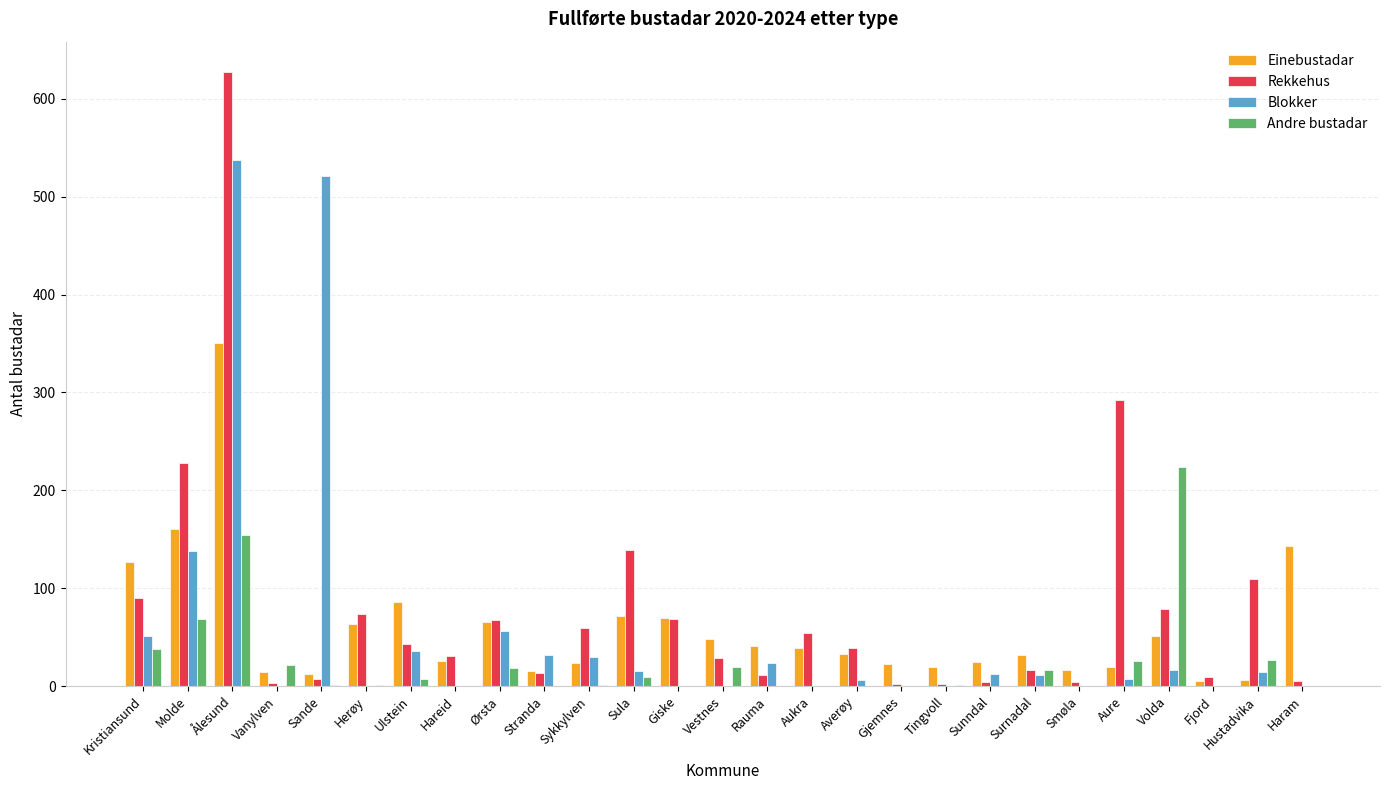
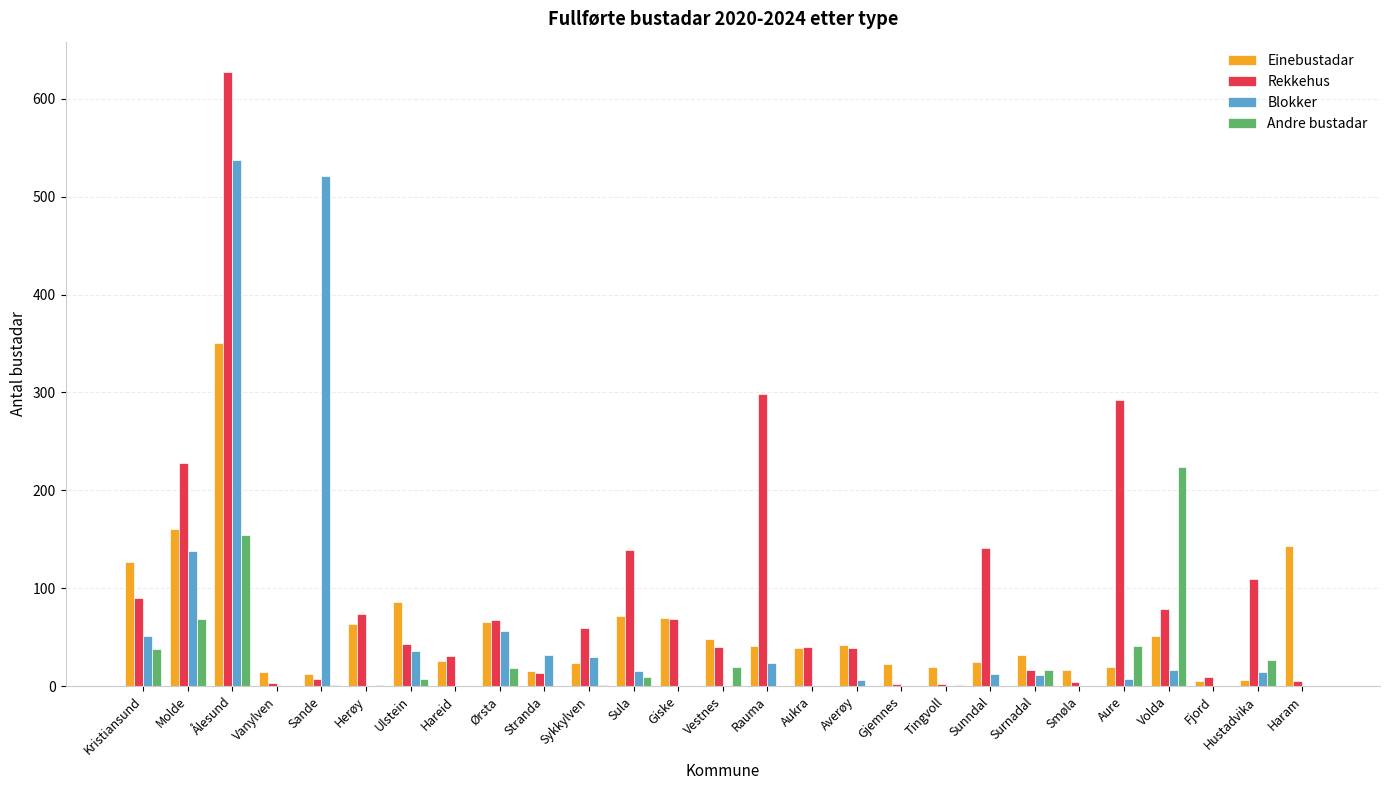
  {
    "Einebustadar": {
      "Kristiansund": 130,
      "Molde": 160,
      "Ålesund": 350,
      "Vanylven": 10,
      "Sande": 10,
      "Herøy": 60,
      "Ulstein": 90,
      "Hareid": 30,
      "Ørsta": 70,
      "Stranda": 20,
      "Sykkylven": 20,
      "Sula": 70,
      "Giske": 70,
      "Vestnes": 50,
      "Rauma": 40,
      "Aukra": 40,
-     "Averøy": 30,
+     "Averøy": 40,
      "Gjemnes": 20,
      "Tingvoll": 20,
      "Sunndal": 30,
      "Surnadal": 30,
      "Smøla": 20,
      "Aure": 20,
      "Volda": 50,
      "Fjord": 10,
      "Hustadvika": 10,
      "Haram": 140
    },
    "Rekkehus": {
      "Kristiansund": 90,
      "Molde": 230,
      "Ålesund": 630,
      "Vanylven": 0,
      "Sande": 10,
      "Herøy": 70,
      "Ulstein": 40,
      "Hareid": 30,
      "Ørsta": 70,
      "Stranda": 10,
      "Sykkylven": 60,
      "Sula": 140,
      "Giske": 70,
-     "Vestnes": 30,
-     "Rauma": 10,
-     "Aukra": 50,
+     "Vestnes": 40,
+     "Rauma": 300,
+     "Aukra": 40,
      "Averøy": 40,
-     "Sunndal": 0,
+     "Sunndal": 140,
      "Surnadal": 20,
      "Smøla": 0,
      "Aure": 290,
      "Volda": 80,
      "Fjord": 10,
      "Hustadvika": 110,
      "Haram": 10
    },
    "Blokker": {
      "Kristiansund": 50,
      "Molde": 140,
      "Ålesund": 540,
      "Vanylven": 0,
      "Sande": 520,
      "Herøy": 0,
      "Ulstein": 40,
      "Hareid": 0,
      "Ørsta": 60,
      "Stranda": 30,
      "Sykkylven": 30,
      "Sula": 20,
      "Giske": 0,
      "Vestnes": 0,
      "Rauma": 20,
      "Aukra": 0,
      "Averøy": 10,
      "Gjemnes": 0,
      "Tingvoll": 0,
      "Sunndal": 10,
      "Surnadal": 10,
      "Smøla": 0,
      "Aure": 10,
      "Volda": 20,
      "Fjord": 0,
      "Hustadvika": 20,
      "Haram": 0
    },
    "Andre bustadar": {
      "Kristiansund": 40,
      "Molde": 70,
      "Ålesund": 150,
-     "Vanylven": 20,
+     "Vanylven": 0,
      "Ulstein": 10,
      "Hareid": 0,
      "Ørsta": 20,
      "Stranda": 0,
      "Sula": 10,
      "Giske": 0,
      "Vestnes": 20,
      "Rauma": 0,
      "Aukra": 0,
      "Averøy": 0,
      "Gjemnes": 0,
      "Sunndal": 0,
      "Surnadal": 20,
      "Smøla": 0,
-     "Aure": 30,
+     "Aure": 40,
      "Volda": 220,
      "Fjord": 0,
      "Hustadvika": 30,
      "Haram": 0
    }
  }
